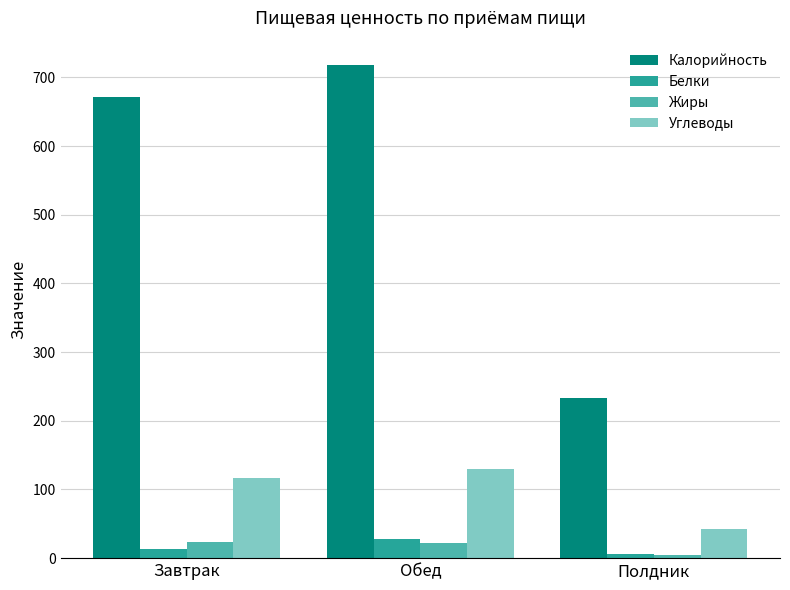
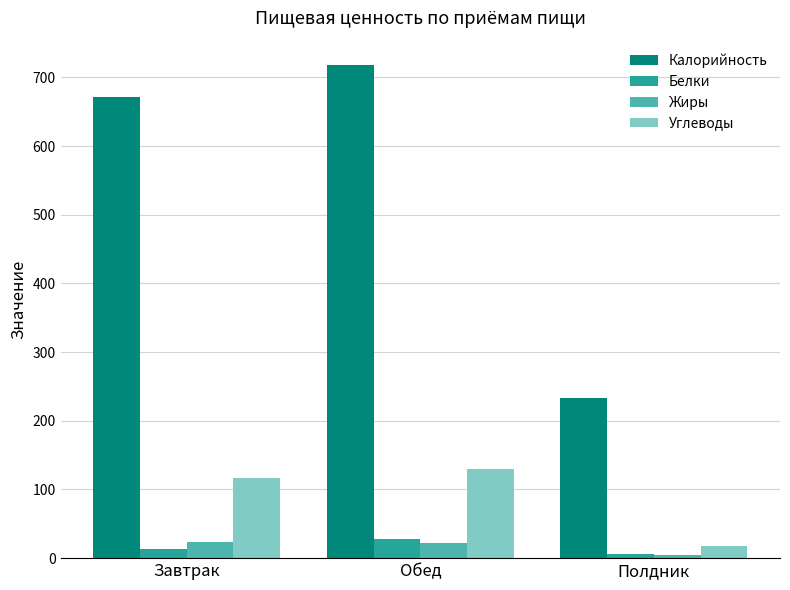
  {
    "Углеводы": {
      "Завтрак": 120,
      "Обед": 130,
-     "Полдник": 40
+     "Полдник": 20
    }
  }
